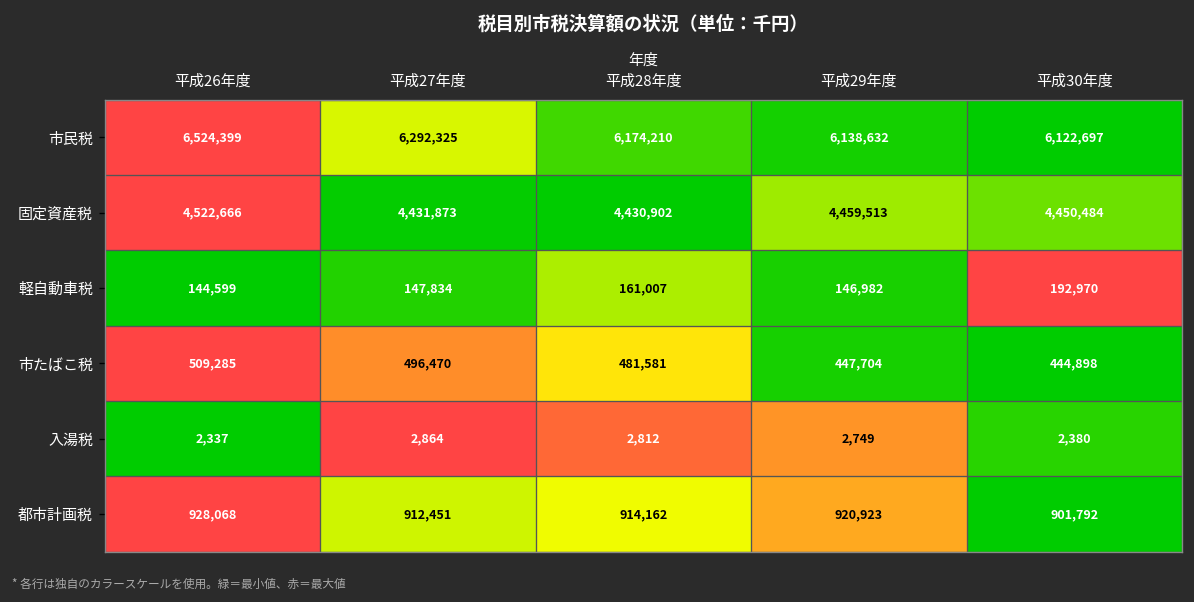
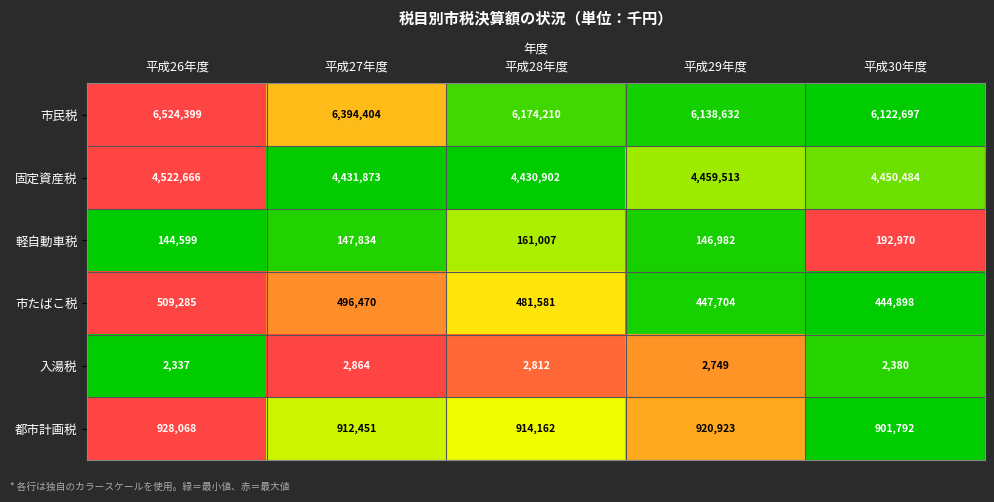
  {
    "市民税": {
      "平成26年度": "6,524,399",
-     "平成27年度": "6,292,325",
+     "平成27年度": "6,394,404",
      "平成28年度": "6,174,210",
      "平成29年度": "6,138,632",
      "平成30年度": "6,122,697"
    },
    "固定資産税": {
      "平成26年度": "4,522,666",
      "平成27年度": "4,431,873",
      "平成28年度": "4,430,902",
      "平成29年度": "4,459,513",
      "平成30年度": "4,450,484"
    },
    "軽自動車税": {
      "平成26年度": "144,599",
      "平成27年度": "147,834",
      "平成28年度": "161,007",
      "平成29年度": "146,982",
      "平成30年度": "192,970"
    },
    "市たばこ税": {
      "平成26年度": "509,285",
      "平成27年度": "496,470",
      "平成28年度": "481,581",
      "平成29年度": "447,704",
      "平成30年度": "444,898"
    },
    "入湯税": {
      "平成26年度": "2,337",
      "平成27年度": "2,864",
      "平成28年度": "2,812",
      "平成29年度": "2,749",
      "平成30年度": "2,380"
    },
    "都市計画税": {
      "平成26年度": "928,068",
      "平成27年度": "912,451",
      "平成28年度": "914,162",
      "平成29年度": "920,923",
      "平成30年度": "901,792"
    }
  }
